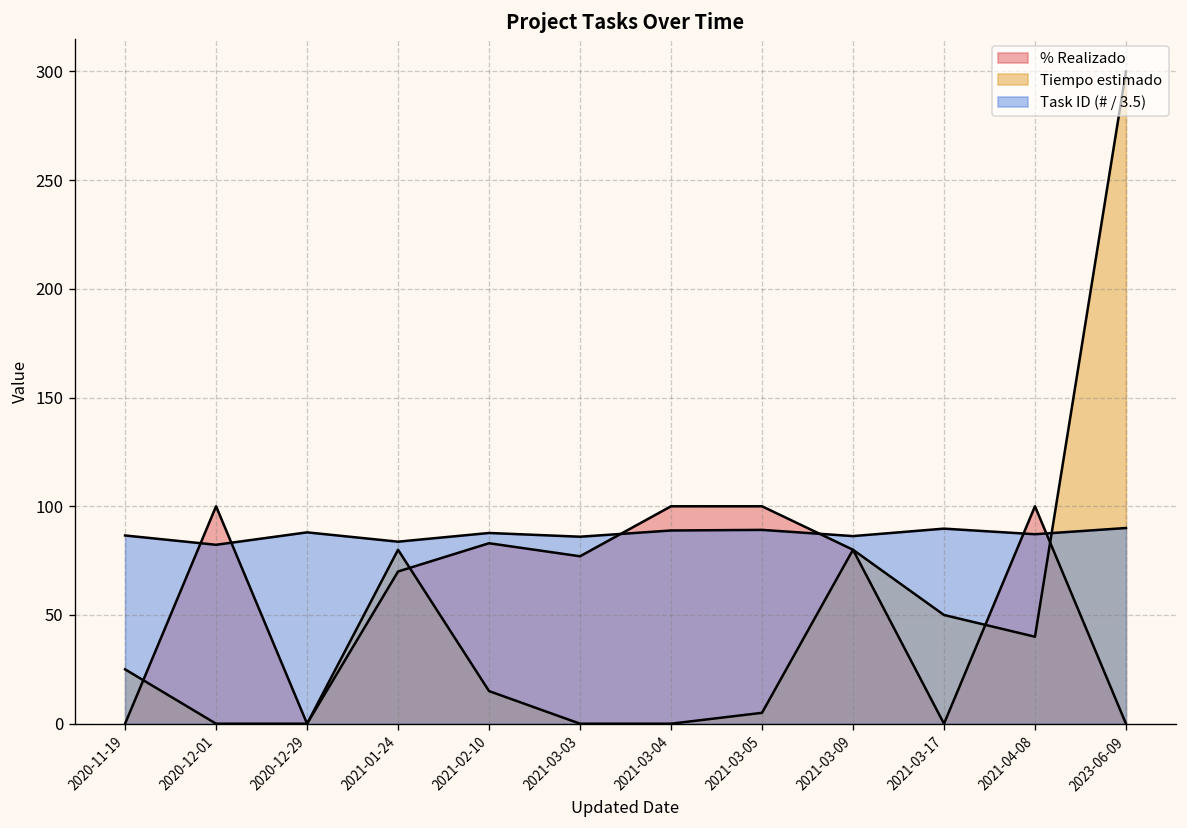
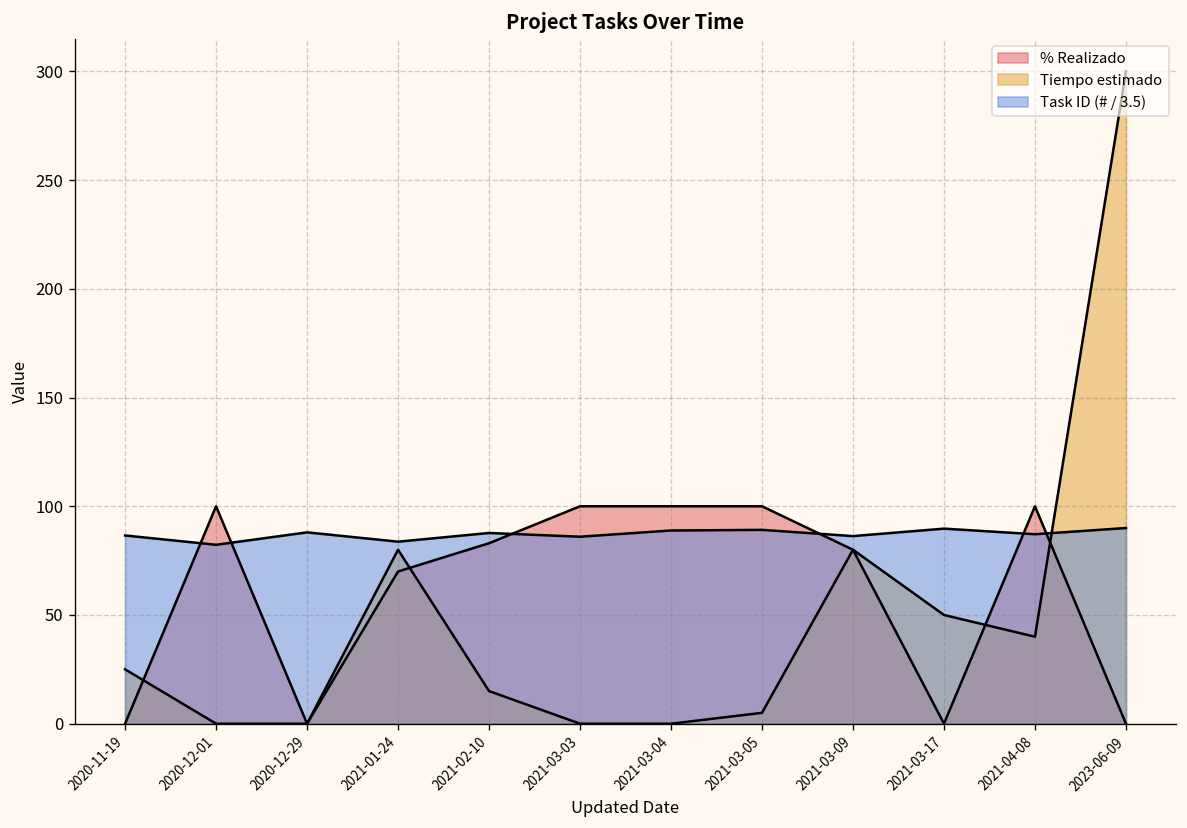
  {
    "% Realizado": {
      "2020-11-19": 0,
      "2020-12-01": 100,
      "2021-01-24": 70,
      "2021-02-10": 83,
-     "2021-03-03": 77,
+     "2021-03-03": 100,
      "2021-03-04": 100,
      "2021-03-05": 100,
      "2021-03-17": 0,
      "2021-04-08": 100,
      "2023-06-09": 0
    },
    "Tiempo estimado": {
      "2020-11-19": 25,
      "2020-12-01": 0,
      "2021-01-24": 80,
      "2021-02-10": 15,
      "2021-03-03": 0,
      "2021-03-04": 0,
      "2021-03-05": 5,
      "2021-03-17": 50,
      "2021-04-08": 40
    },
    "Task ID (# / 3.5)": {
      "2020-11-19": 87,
      "2020-12-01": 82,
      "2020-12-29": 88,
      "2021-01-24": 84,
      "2021-02-10": 88,
      "2021-03-03": 86,
      "2021-03-04": 89,
      "2021-03-05": 89,
      "2021-03-09": 86,
      "2021-03-17": 90,
      "2021-04-08": 87,
      "2023-06-09": 90
    }
  }
